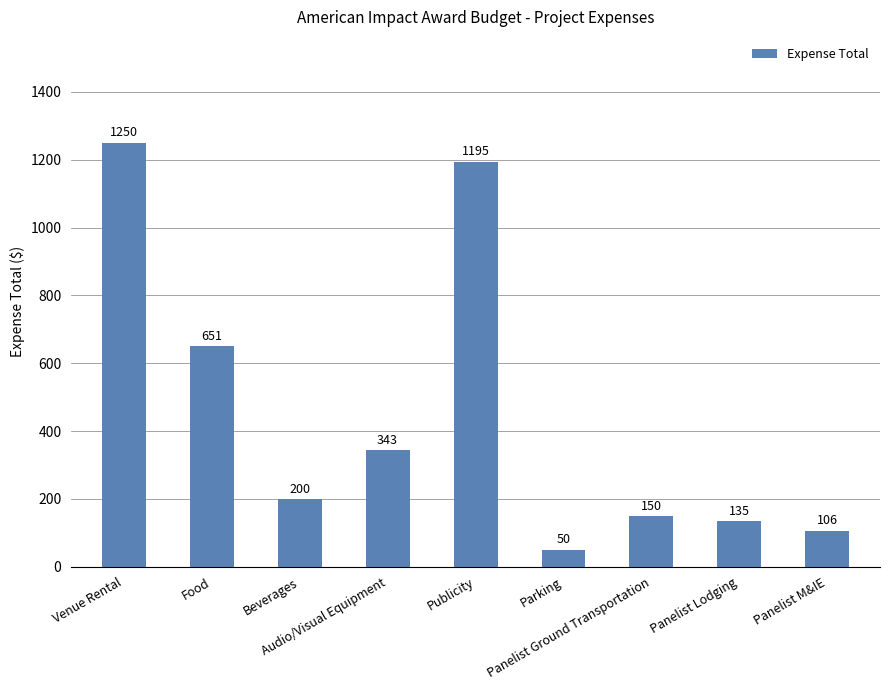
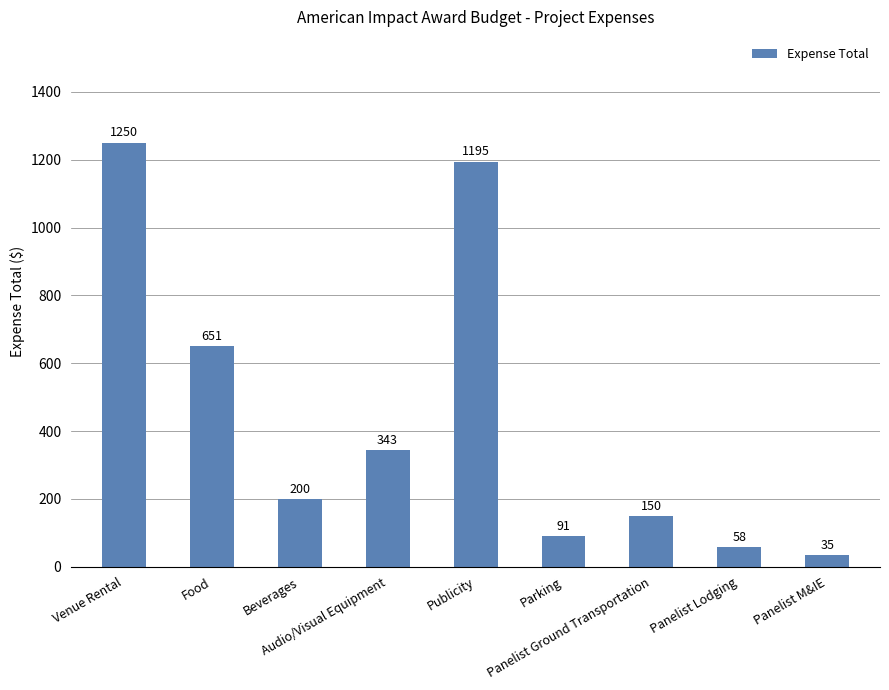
  {
    "Venue Rental": 1250,
    "Food": 651,
    "Beverages": 200,
    "Audio/Visual Equipment": 343,
    "Publicity": 1195,
-   "Parking": 50,
+   "Parking": 91,
    "Panelist Ground Transportation": 150,
-   "Panelist Lodging": 135,
-   "Panelist M&IE": 106
+   "Panelist Lodging": 58,
+   "Panelist M&IE": 35
  }
